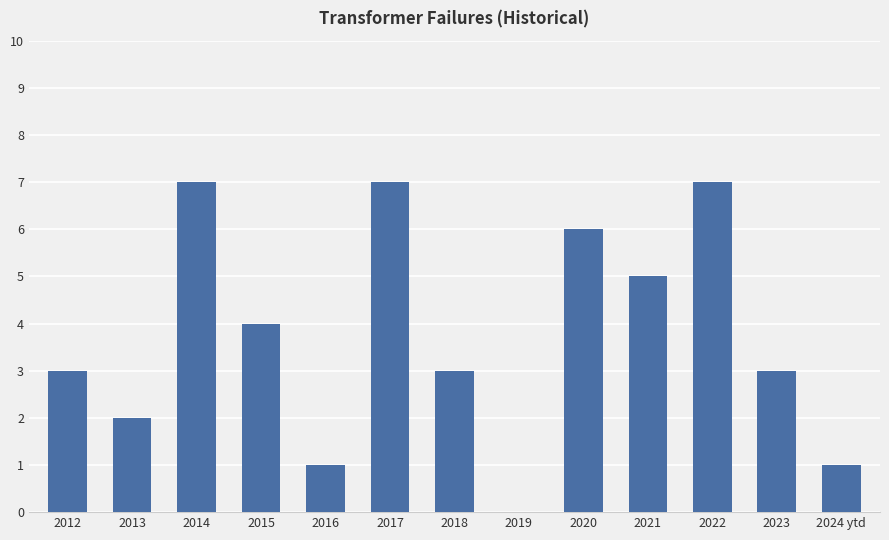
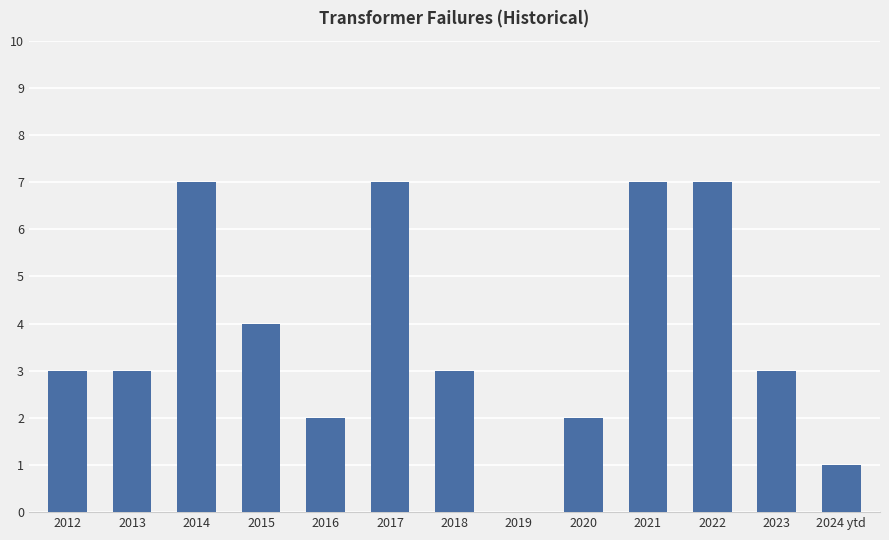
  {
    "2012": 3,
-   "2013": 2,
+   "2013": 3,
    "2014": 7,
    "2015": 4,
-   "2016": 1,
+   "2016": 2,
    "2017": 7,
    "2018": 3,
    "2019": 0,
-   "2020": 6,
-   "2021": 5,
+   "2020": 2,
+   "2021": 7,
    "2022": 7,
    "2023": 3,
    "2024 ytd": 1
  }
